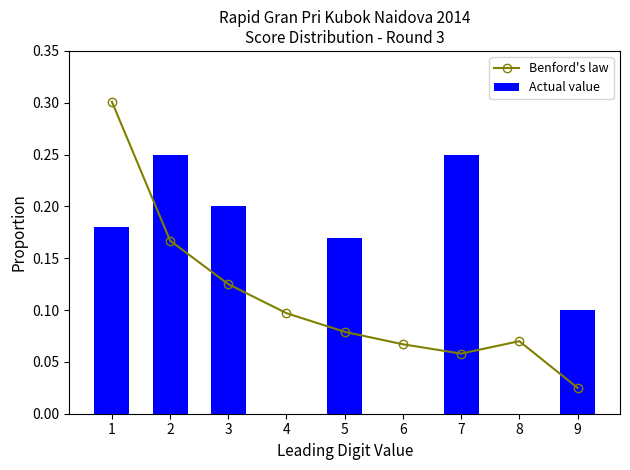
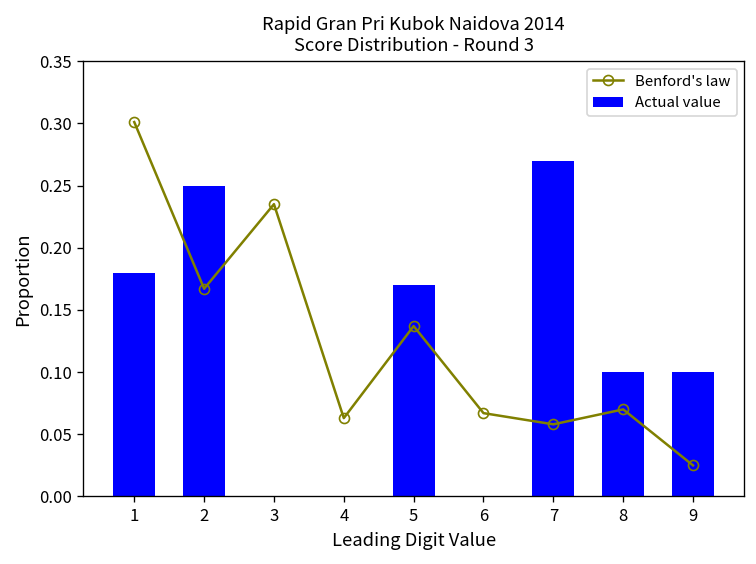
  {
    "Benford's law": {
      "1": 0.301,
      "2": 0.167,
-     "3": 0.125,
-     "4": 0.097,
-     "5": 0.079,
+     "3": 0.235,
+     "4": 0.063,
+     "5": 0.137,
      "6": 0.067,
      "7": 0.058,
      "8": 0.070,
      "9": 0.025
    },
    "Actual value": {
      "1": 0.18,
      "2": 0.25,
-     "3": 0.2,
+     "3": 0.0,
      "4": 0.00,
      "5": 0.17,
      "6": 0.00,
-     "7": 0.25,
-     "8": 0.0,
+     "7": 0.27,
+     "8": 0.1,
      "9": 0.10
    }
  }
